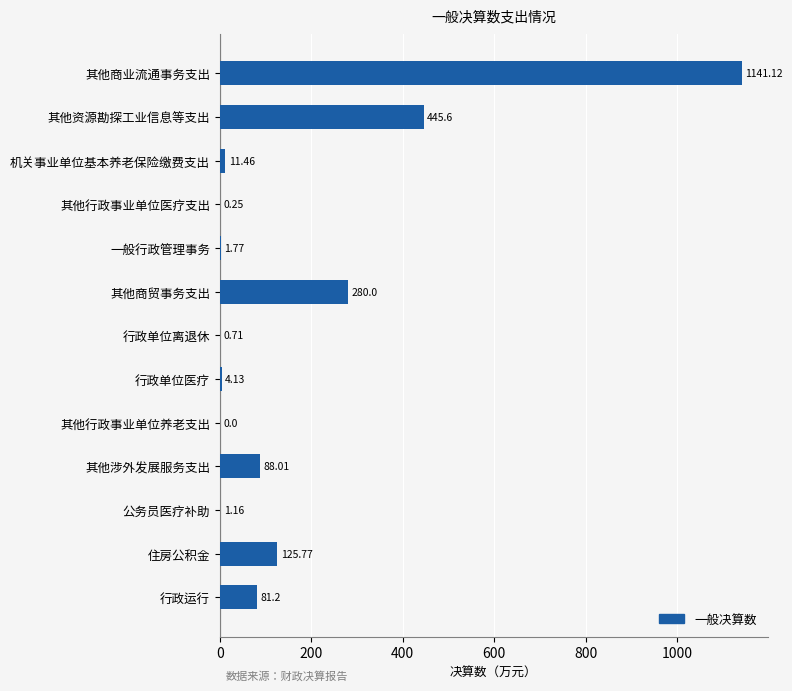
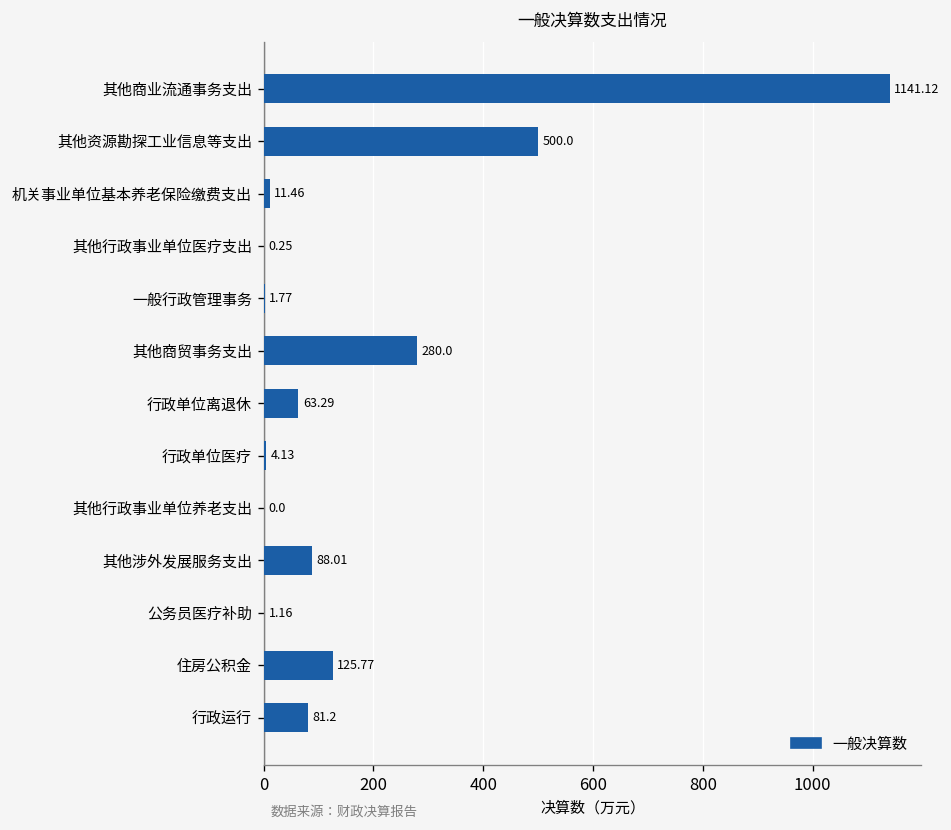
  {
    "其他商业流通事务支出": 1141.12,
-   "其他资源勘探工业信息等支出": 445.6,
+   "其他资源勘探工业信息等支出": 500.0,
    "机关事业单位基本养老保险缴费支出": 11.46,
    "其他行政事业单位医疗支出": 0.25,
    "一般行政管理事务": 1.77,
    "其他商贸事务支出": 280.0,
-   "行政单位离退休": 0.71,
+   "行政单位离退休": 63.29,
    "行政单位医疗": 4.13,
    "其他行政事业单位养老支出": 0.0,
    "其他涉外发展服务支出": 88.01,
    "公务员医疗补助": 1.16,
    "住房公积金": 125.77,
    "行政运行": 81.2
  }
